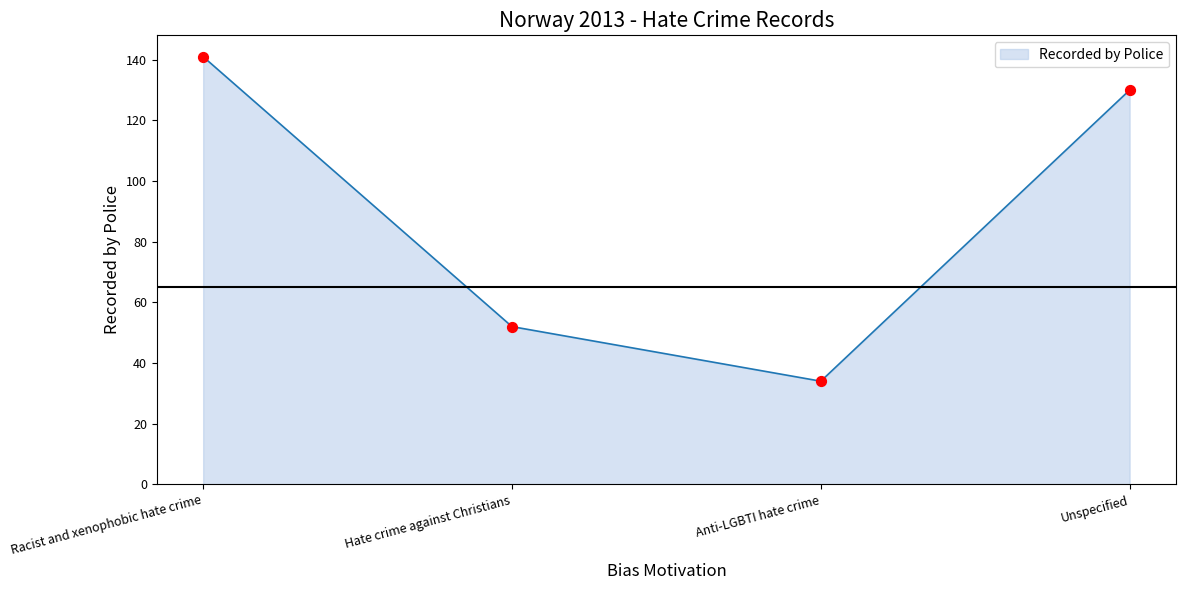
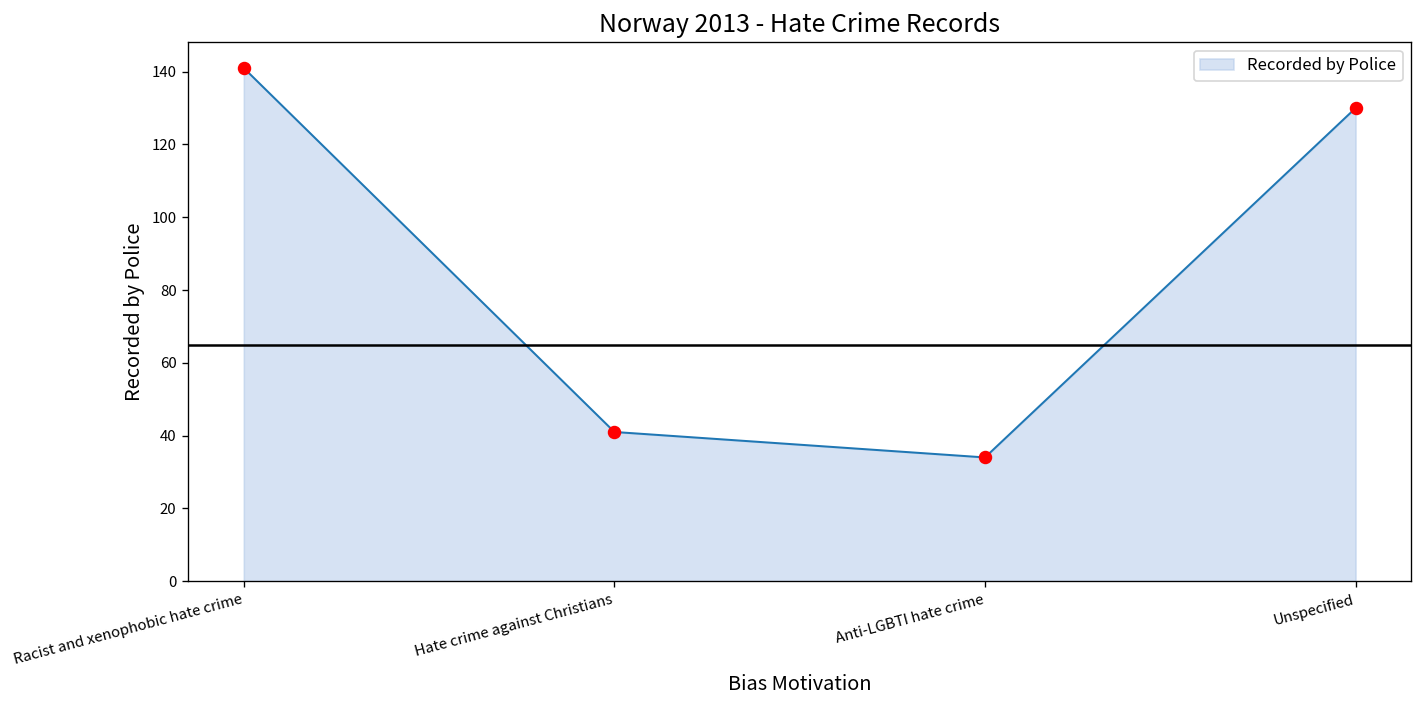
  {
    "Racist and xenophobic hate crime": 141,
-   "Hate crime against Christians": 52,
+   "Hate crime against Christians": 41,
    "Anti-LGBTI hate crime": 34,
    "Unspecified": 130
  }
